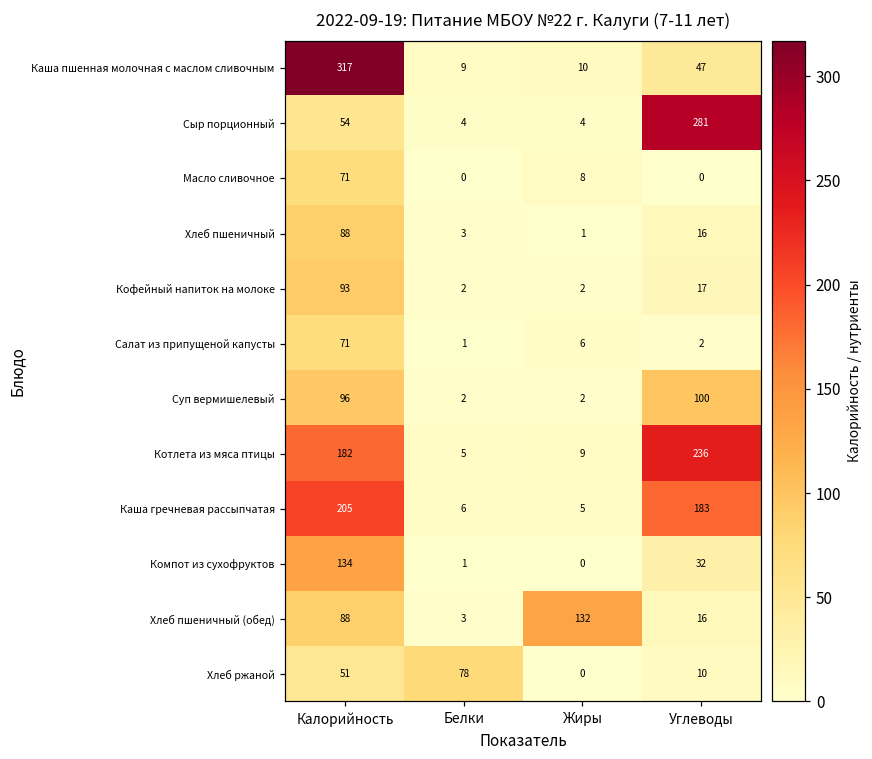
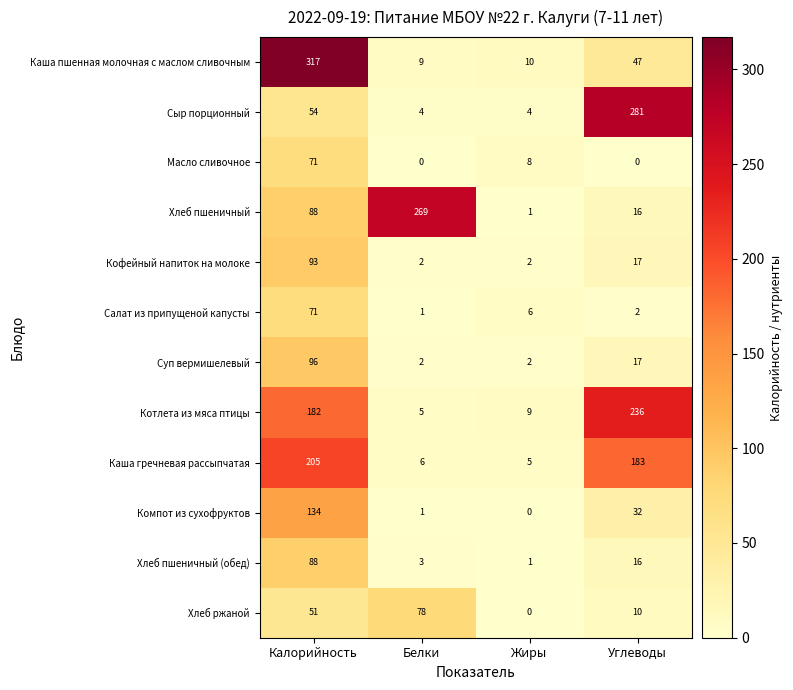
  {
    "Каша пшенная молочная с маслом сливочным": {
      "Калорийность": 317,
      "Белки": 9,
      "Жиры": 10,
      "Углеводы": 47
    },
    "Сыр порционный": {
      "Калорийность": 54,
      "Белки": 4,
      "Жиры": 4,
      "Углеводы": 281
    },
    "Масло сливочное": {
      "Калорийность": 71,
      "Белки": 0,
      "Жиры": 8,
      "Углеводы": 0
    },
    "Хлеб пшеничный": {
      "Калорийность": 88,
-     "Белки": 3,
+     "Белки": 269,
      "Жиры": 1,
      "Углеводы": 16
    },
    "Кофейный напиток на молоке": {
      "Калорийность": 93,
      "Белки": 2,
      "Жиры": 2,
      "Углеводы": 17
    },
    "Салат из припущеной капусты": {
      "Калорийность": 71,
      "Белки": 1,
      "Жиры": 6,
      "Углеводы": 2
    },
    "Суп вермишелевый": {
      "Калорийность": 96,
      "Белки": 2,
      "Жиры": 2,
-     "Углеводы": 100
+     "Углеводы": 17
    },
    "Котлета из мяса птицы": {
      "Калорийность": 182,
      "Белки": 5,
      "Жиры": 9,
      "Углеводы": 236
    },
    "Каша гречневая рассыпчатая": {
      "Калорийность": 205,
      "Белки": 6,
      "Жиры": 5,
      "Углеводы": 183
    },
    "Компот из сухофруктов": {
      "Калорийность": 134,
      "Белки": 1,
      "Жиры": 0,
      "Углеводы": 32
    },
    "Хлеб пшеничный (обед)": {
      "Калорийность": 88,
      "Белки": 3,
-     "Жиры": 132,
+     "Жиры": 1,
      "Углеводы": 16
    },
    "Хлеб ржаной": {
      "Калорийность": 51,
      "Белки": 78,
      "Жиры": 0,
      "Углеводы": 10
    }
  }
